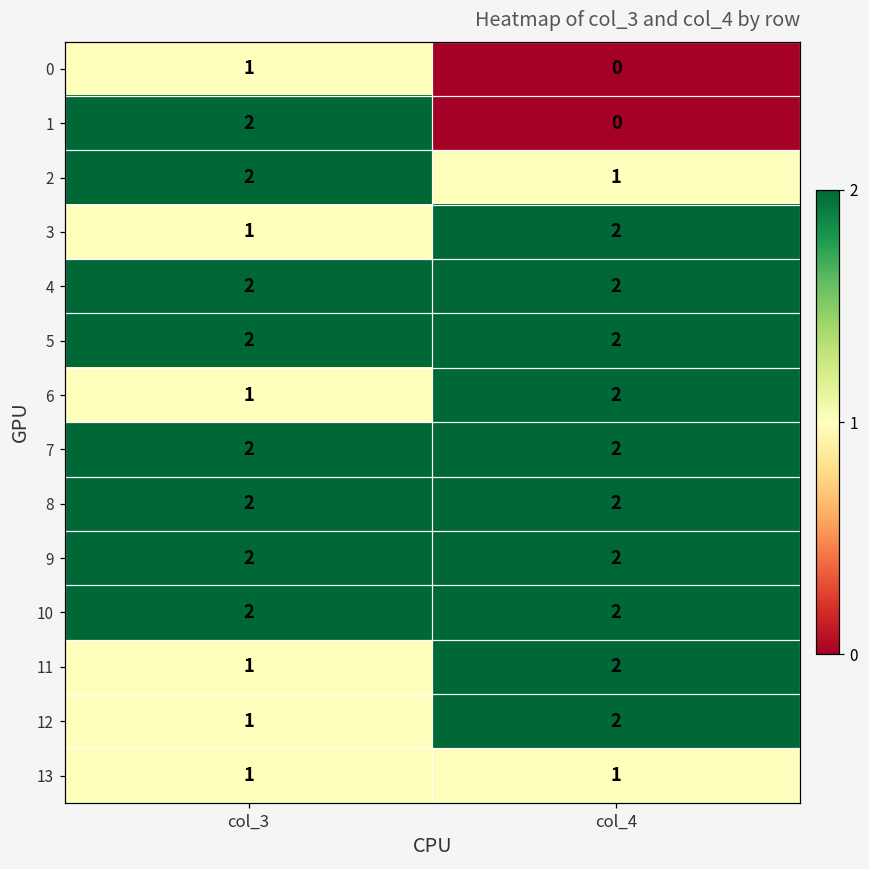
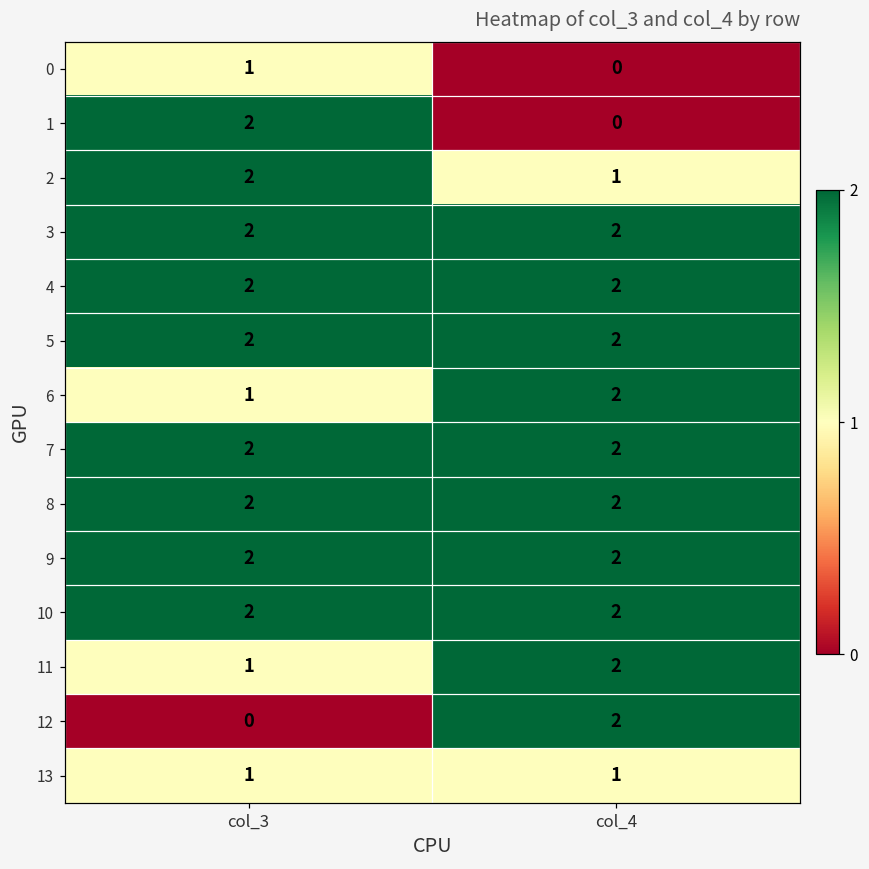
  {
    "0": {
      "col_3": 1,
      "col_4": 0
    },
    "1": {
      "col_3": 2,
      "col_4": 0
    },
    "2": {
      "col_3": 2,
      "col_4": 1
    },
    "3": {
-     "col_3": 1,
+     "col_3": 2,
      "col_4": 2
    },
    "4": {
      "col_3": 2,
      "col_4": 2
    },
    "5": {
      "col_3": 2,
      "col_4": 2
    },
    "6": {
      "col_3": 1,
      "col_4": 2
    },
    "7": {
      "col_3": 2,
      "col_4": 2
    },
    "8": {
      "col_3": 2,
      "col_4": 2
    },
    "9": {
      "col_3": 2,
      "col_4": 2
    },
    "10": {
      "col_3": 2,
      "col_4": 2
    },
    "11": {
      "col_3": 1,
      "col_4": 2
    },
    "12": {
-     "col_3": 1,
+     "col_3": 0,
      "col_4": 2
    },
    "13": {
      "col_3": 1,
      "col_4": 1
    }
  }
